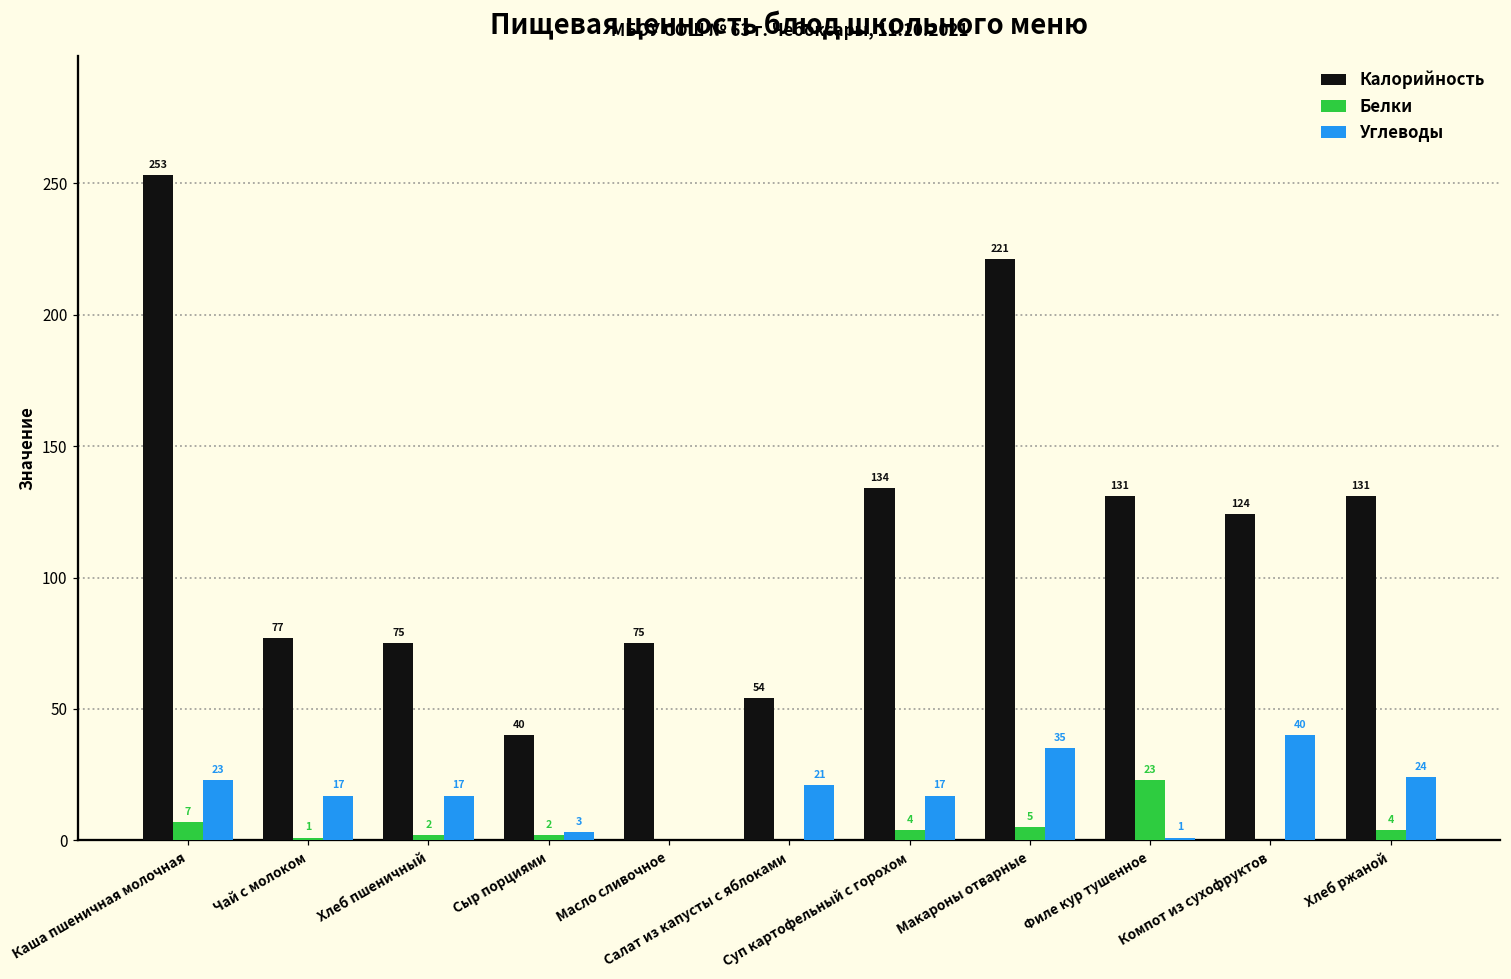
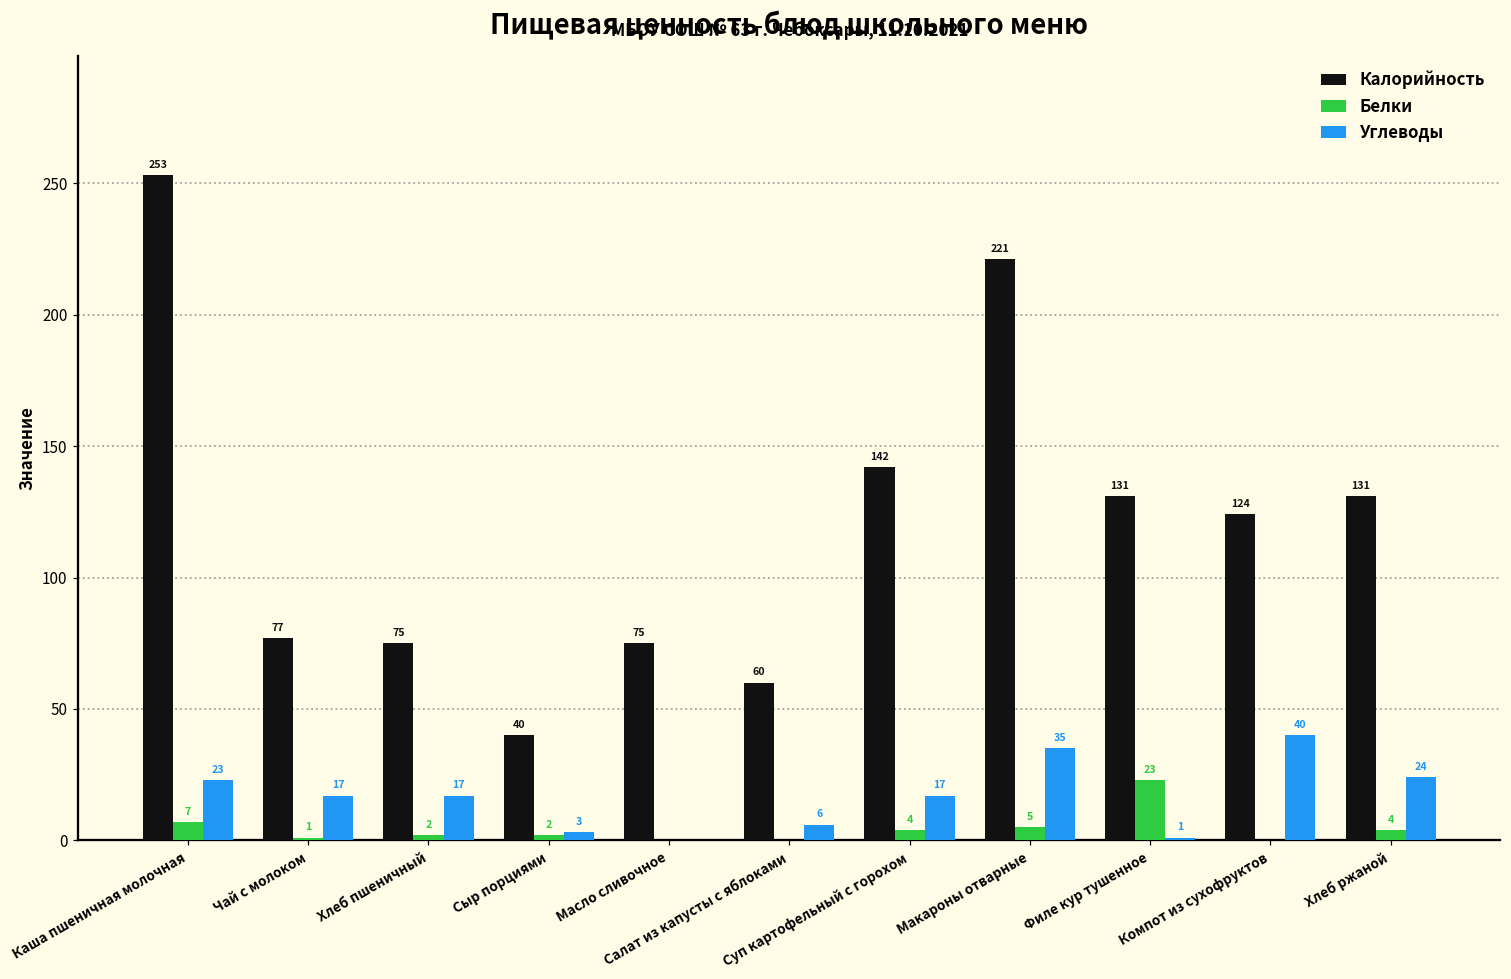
  {
    "Калорийность": {
      "Каша пшеничная молочная": 253,
      "Чай с молоком": 77,
      "Хлеб пшеничный": 75,
      "Сыр порциями": 40,
      "Масло сливочное": 75,
-     "Салат из капусты с яблоками": 54,
-     "Суп картофельный с горохом": 134,
+     "Салат из капусты с яблоками": 60,
+     "Суп картофельный с горохом": 142,
      "Макароны отварные": 221,
      "Филе кур тушенное": 131,
      "Компот из сухофруктов": 124,
      "Хлеб ржаной": 131
    },
    "Белки": {
      "Каша пшеничная молочная": 7,
      "Чай с молоком": 1,
      "Хлеб пшеничный": 2,
      "Сыр порциями": 2,
      "Суп картофельный с горохом": 4,
      "Макароны отварные": 5,
      "Филе кур тушенное": 23,
      "Хлеб ржаной": 4
    },
    "Углеводы": {
      "Каша пшеничная молочная": 23,
      "Чай с молоком": 17,
      "Хлеб пшеничный": 17,
      "Сыр порциями": 3,
-     "Салат из капусты с яблоками": 21,
+     "Салат из капусты с яблоками": 6,
      "Суп картофельный с горохом": 17,
      "Макароны отварные": 35,
      "Филе кур тушенное": 1,
      "Компот из сухофруктов": 40,
      "Хлеб ржаной": 24
    }
  }
